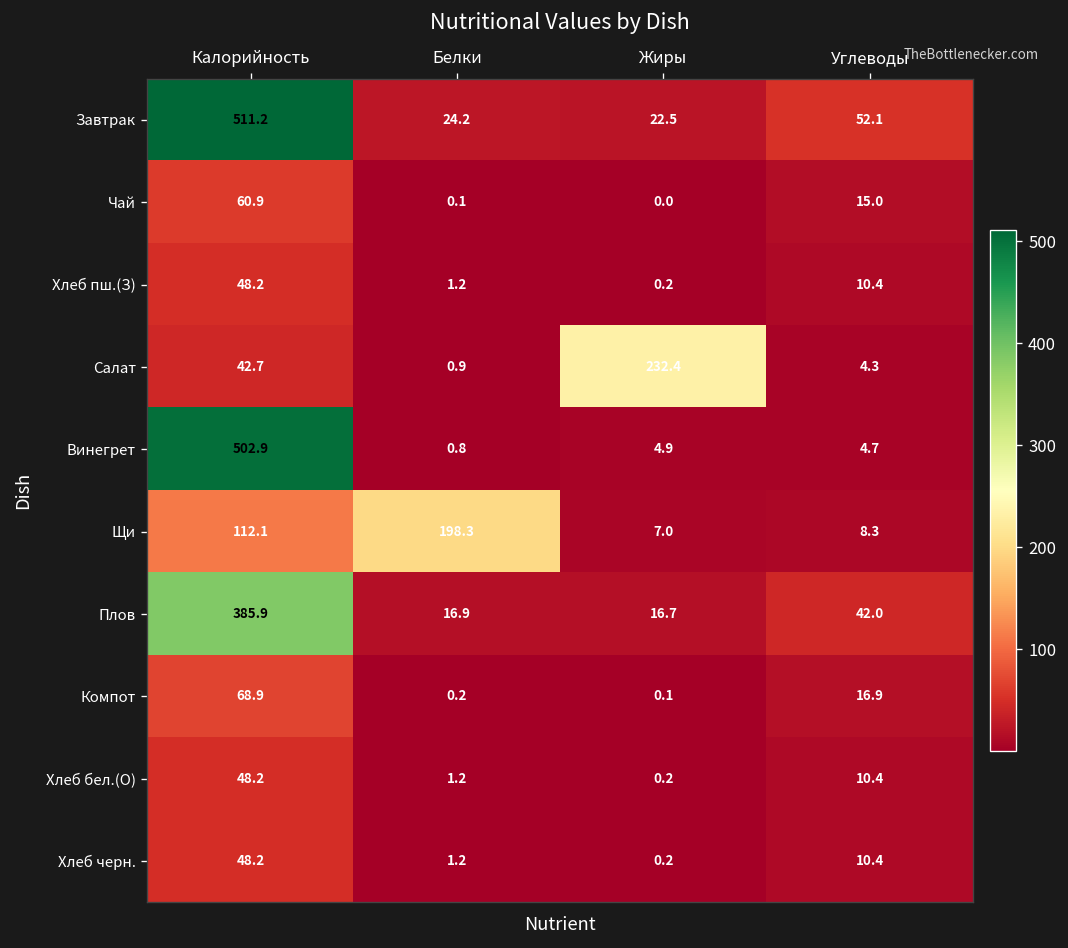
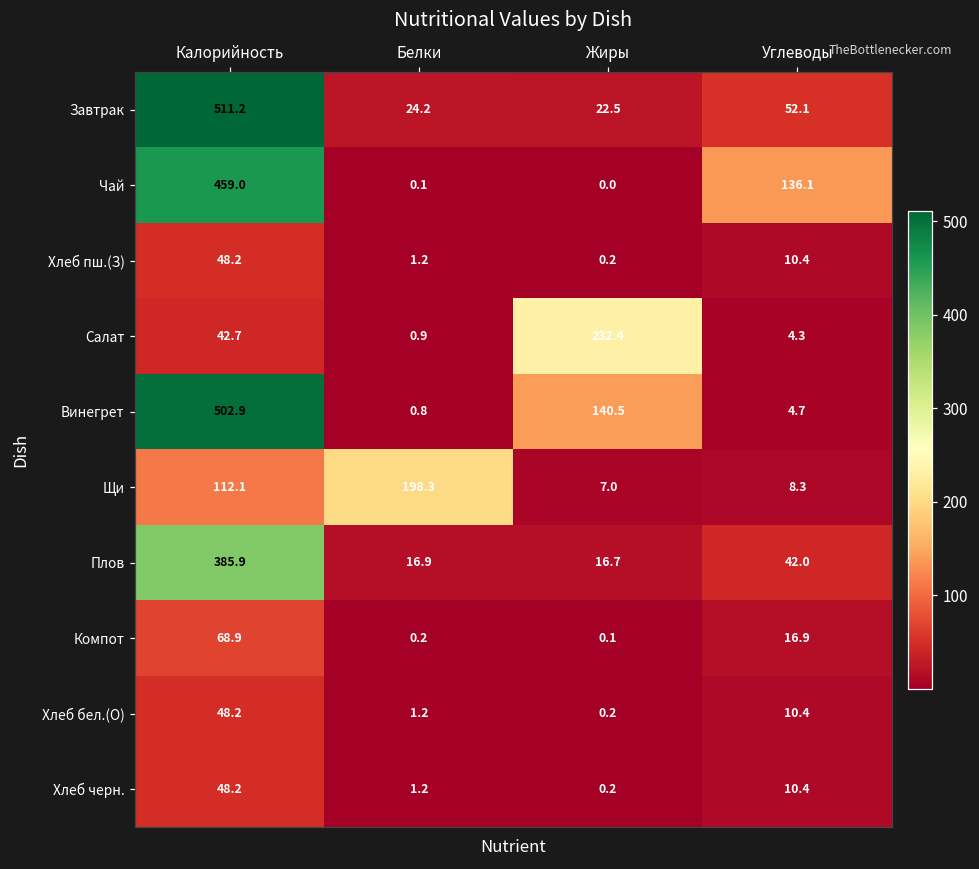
  {
    "Завтрак": {
      "Калорийность": 511.2,
      "Белки": 24.2,
      "Жиры": 22.5,
      "Углеводы": 52.1
    },
    "Чай": {
-     "Калорийность": 60.9,
+     "Калорийность": 459.0,
      "Белки": 0.1,
      "Жиры": 0.0,
-     "Углеводы": 15.0
+     "Углеводы": 136.1
    },
    "Хлеб пш.(З)": {
      "Калорийность": 48.2,
      "Белки": 1.2,
      "Жиры": 0.2,
      "Углеводы": 10.4
    },
    "Салат": {
      "Калорийность": 42.7,
      "Белки": 0.9,
      "Жиры": 232.4,
      "Углеводы": 4.3
    },
    "Винегрет": {
      "Калорийность": 502.9,
      "Белки": 0.8,
-     "Жиры": 4.9,
+     "Жиры": 140.5,
      "Углеводы": 4.7
    },
    "Щи": {
      "Калорийность": 112.1,
      "Белки": 198.3,
      "Жиры": 7.0,
      "Углеводы": 8.3
    },
    "Плов": {
      "Калорийность": 385.9,
      "Белки": 16.9,
      "Жиры": 16.7,
      "Углеводы": 42.0
    },
    "Компот": {
      "Калорийность": 68.9,
      "Белки": 0.2,
      "Жиры": 0.1,
      "Углеводы": 16.9
    },
    "Хлеб бел.(О)": {
      "Калорийность": 48.2,
      "Белки": 1.2,
      "Жиры": 0.2,
      "Углеводы": 10.4
    },
    "Хлеб черн.": {
      "Калорийность": 48.2,
      "Белки": 1.2,
      "Жиры": 0.2,
      "Углеводы": 10.4
    }
  }
